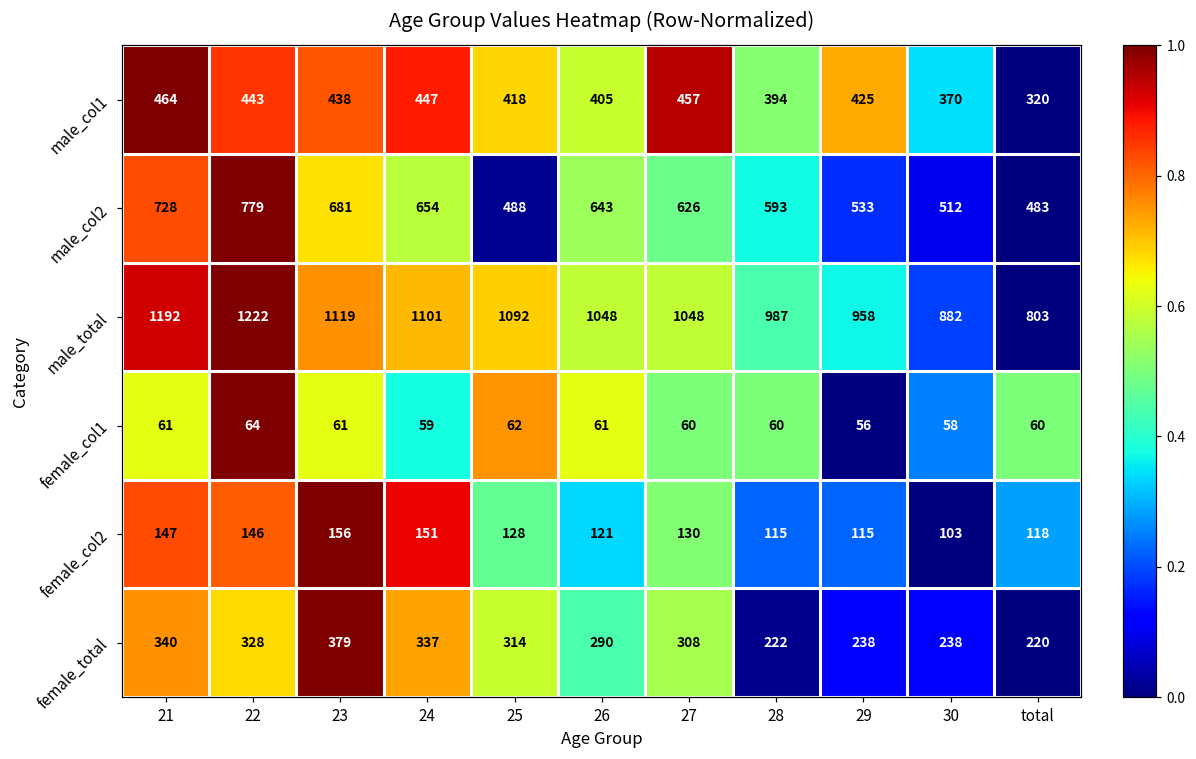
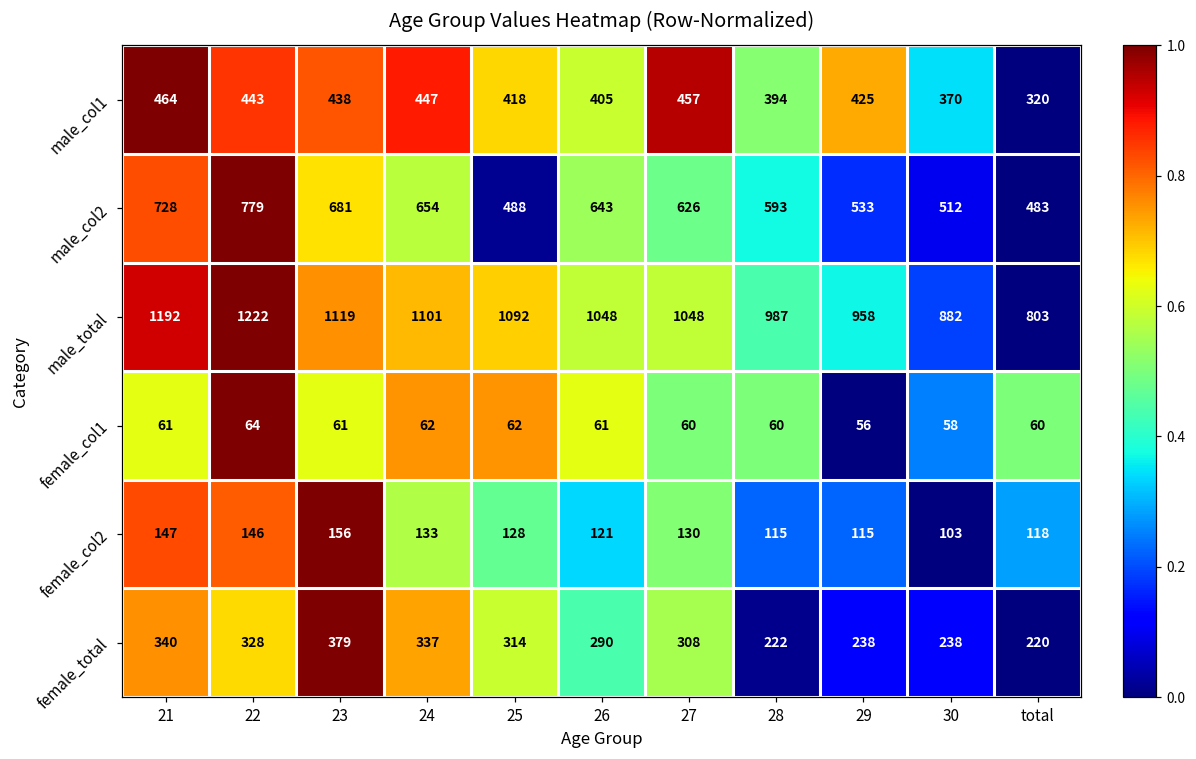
  {
    "male_col1": {
      "21": 464,
      "22": 443,
      "23": 438,
      "24": 447,
      "25": 418,
      "26": 405,
      "27": 457,
      "28": 394,
      "29": 425,
      "30": 370,
      "total": 320
    },
    "male_col2": {
      "21": 728,
      "22": 779,
      "23": 681,
      "24": 654,
      "25": 488,
      "26": 643,
      "27": 626,
      "28": 593,
      "29": 533,
      "30": 512,
      "total": 483
    },
    "male_total": {
      "21": 1192,
      "22": 1222,
      "23": 1119,
      "24": 1101,
      "25": 1092,
      "26": 1048,
      "27": 1048,
      "28": 987,
      "29": 958,
      "30": 882,
      "total": 803
    },
    "female_col1": {
      "21": 61,
      "22": 64,
      "23": 61,
-     "24": 59,
+     "24": 62,
      "25": 62,
      "26": 61,
      "27": 60,
      "28": 60,
      "29": 56,
      "30": 58,
      "total": 60
    },
    "female_col2": {
      "21": 147,
      "22": 146,
      "23": 156,
-     "24": 151,
+     "24": 133,
      "25": 128,
      "26": 121,
      "27": 130,
      "28": 115,
      "29": 115,
      "30": 103,
      "total": 118
    },
    "female_total": {
      "21": 340,
      "22": 328,
      "23": 379,
      "24": 337,
      "25": 314,
      "26": 290,
      "27": 308,
      "28": 222,
      "29": 238,
      "30": 238,
      "total": 220
    }
  }
